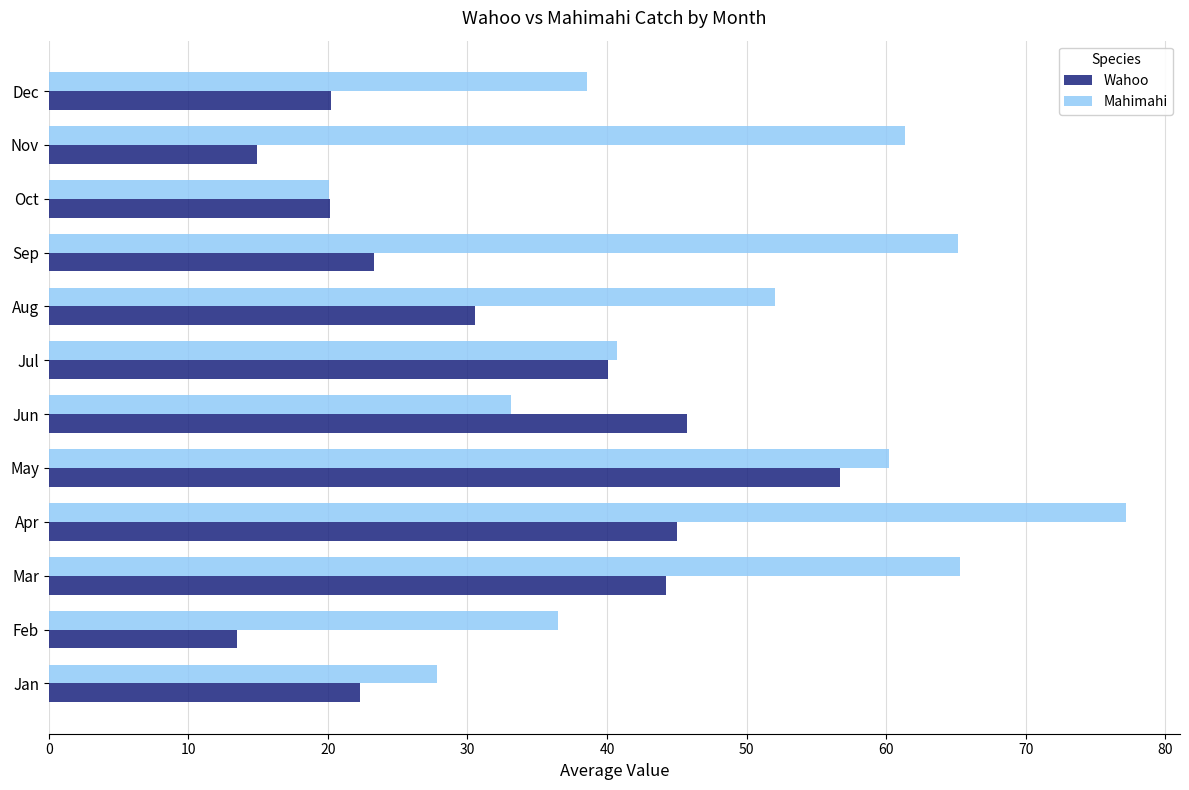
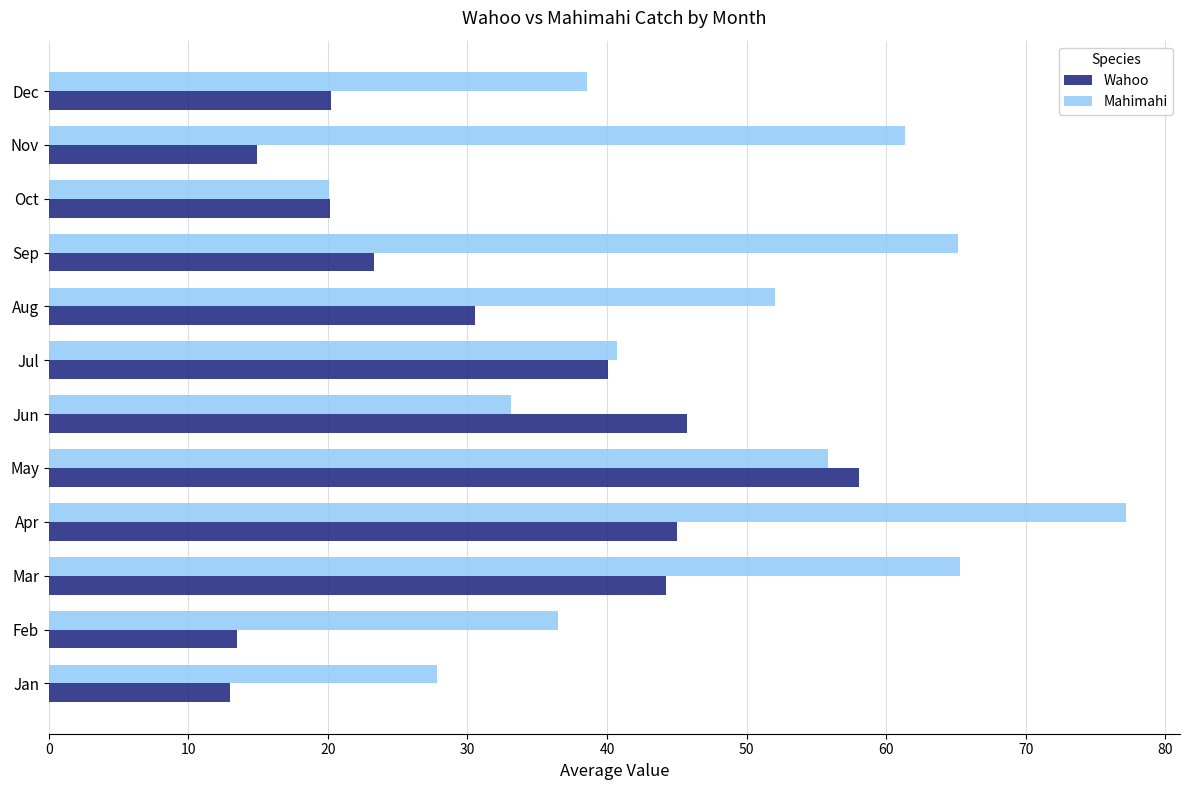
  {
    "Wahoo": {
      "Dec": 20.2,
      "Nov": 14.9,
      "Oct": 20.1,
      "Sep": 23.3,
      "Aug": 30.6,
      "Jul": 40.1,
      "Jun": 45.7,
-     "May": 56.7,
+     "May": 58.1,
      "Apr": 45.0,
      "Mar": 44.2,
      "Feb": 13.5,
-     "Jan": 22.3
+     "Jan": 13.0
    },
    "Mahimahi": {
      "Dec": 38.5,
      "Nov": 61.4,
      "Oct": 20.1,
      "Sep": 65.2,
      "Aug": 52.0,
      "Jul": 40.7,
      "Jun": 33.1,
-     "May": 60.2,
+     "May": 55.9,
      "Apr": 77.2,
      "Mar": 65.3,
      "Feb": 36.5,
      "Jan": 27.8
    }
  }
